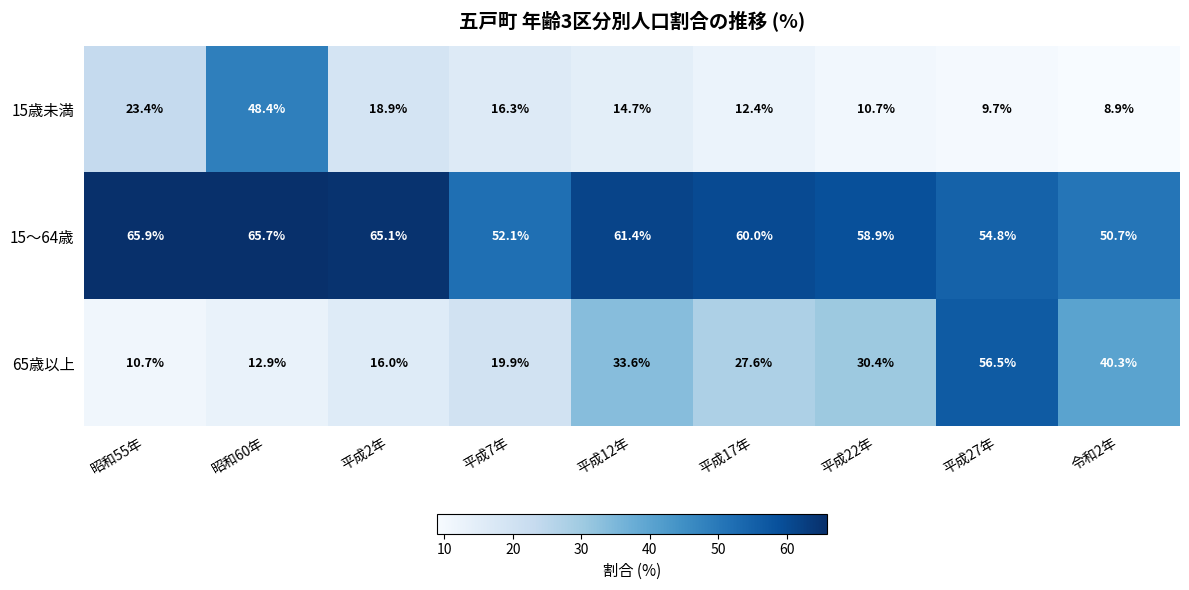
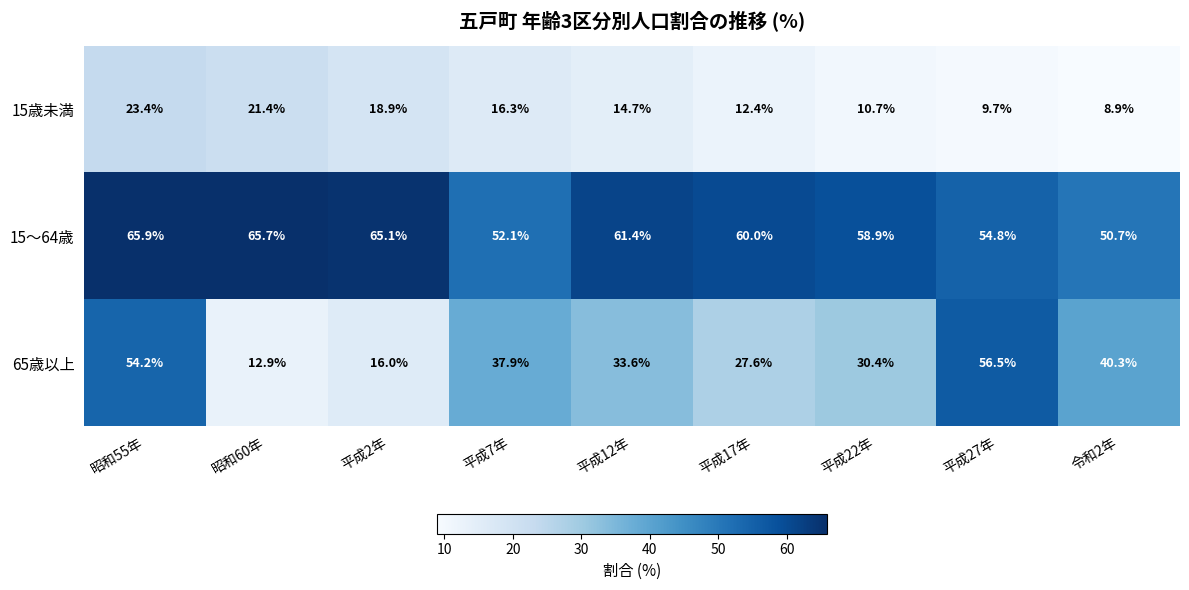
  {
    "15歳未満": {
      "昭和55年": "23.4%",
-     "昭和60年": "48.4%",
+     "昭和60年": "21.4%",
      "平成2年": "18.9%",
      "平成7年": "16.3%",
      "平成12年": "14.7%",
      "平成17年": "12.4%",
      "平成22年": "10.7%",
      "平成27年": "9.7%",
      "令和2年": "8.9%"
    },
    "15～64歳": {
      "昭和55年": "65.9%",
      "昭和60年": "65.7%",
      "平成2年": "65.1%",
      "平成7年": "52.1%",
      "平成12年": "61.4%",
      "平成17年": "60.0%",
      "平成22年": "58.9%",
      "平成27年": "54.8%",
      "令和2年": "50.7%"
    },
    "65歳以上": {
-     "昭和55年": "10.7%",
+     "昭和55年": "54.2%",
      "昭和60年": "12.9%",
      "平成2年": "16.0%",
-     "平成7年": "19.9%",
+     "平成7年": "37.9%",
      "平成12年": "33.6%",
      "平成17年": "27.6%",
      "平成22年": "30.4%",
      "平成27年": "56.5%",
      "令和2年": "40.3%"
    }
  }
